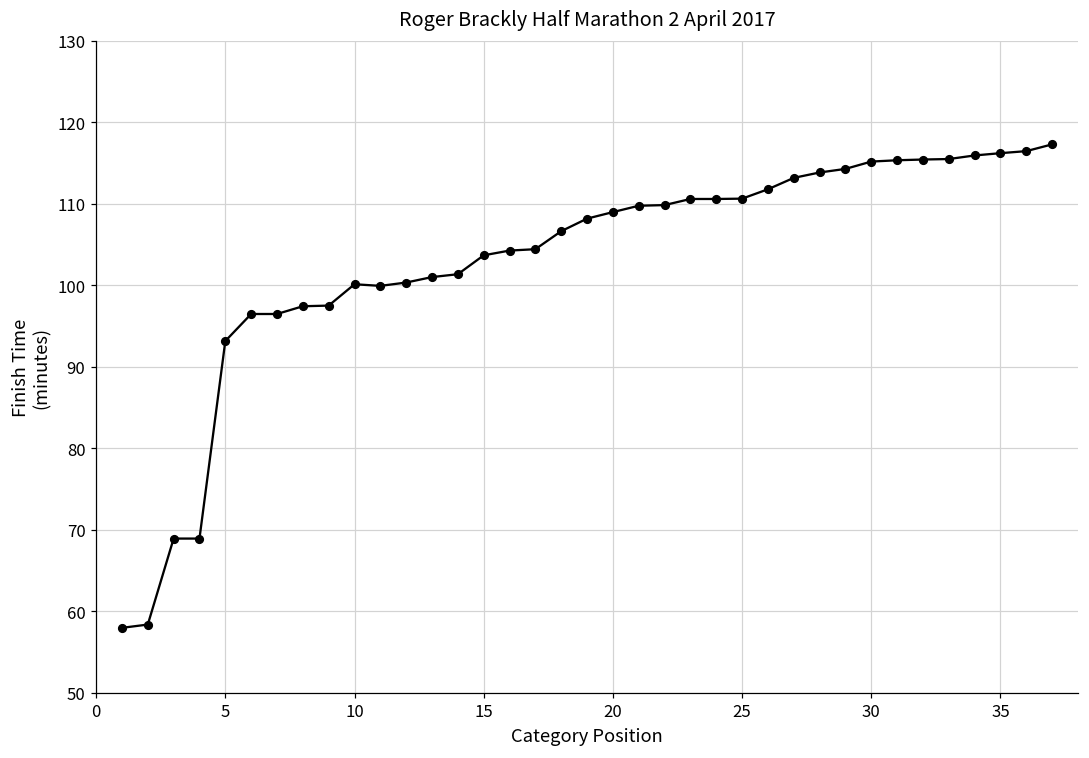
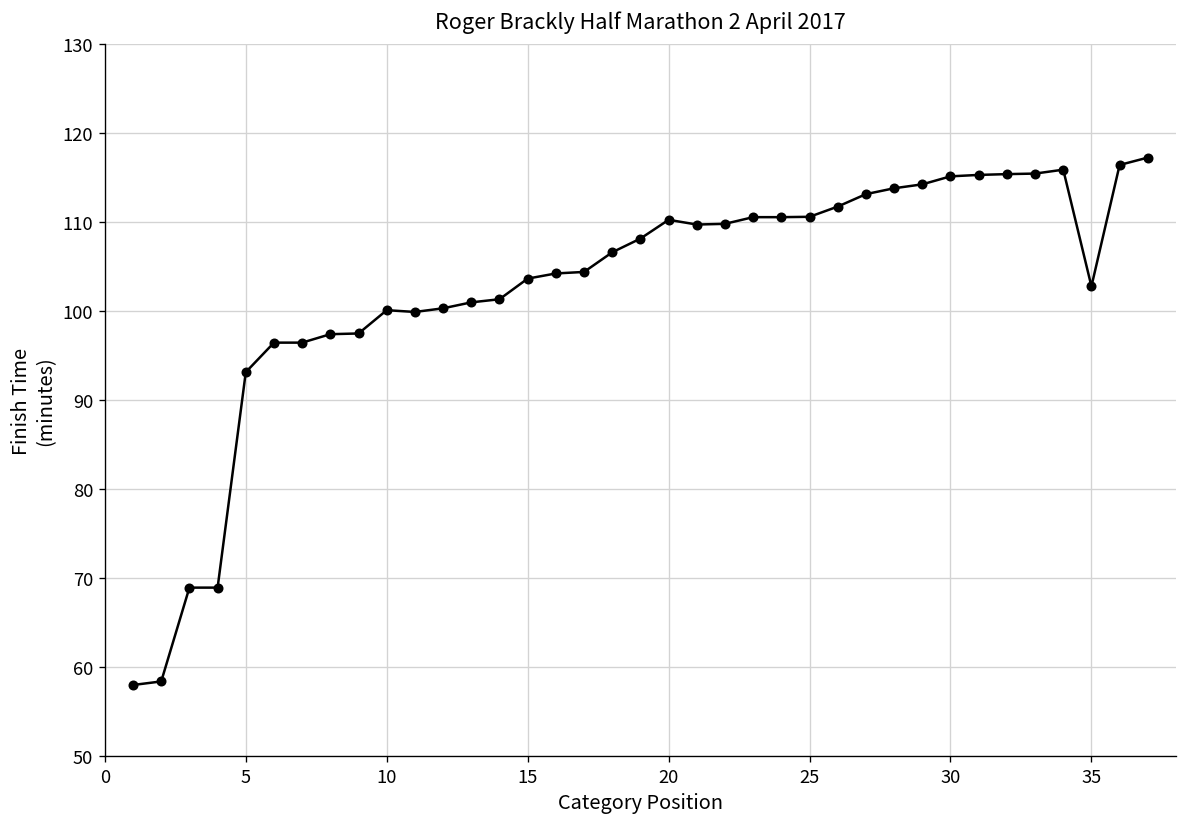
  {
    "5": 93,
    "10": 100,
    "15": 104,
-   "20": 109,
+   "20": 110,
    "25": 111,
    "30": 115,
-   "35": 116
+   "35": 103
  }
